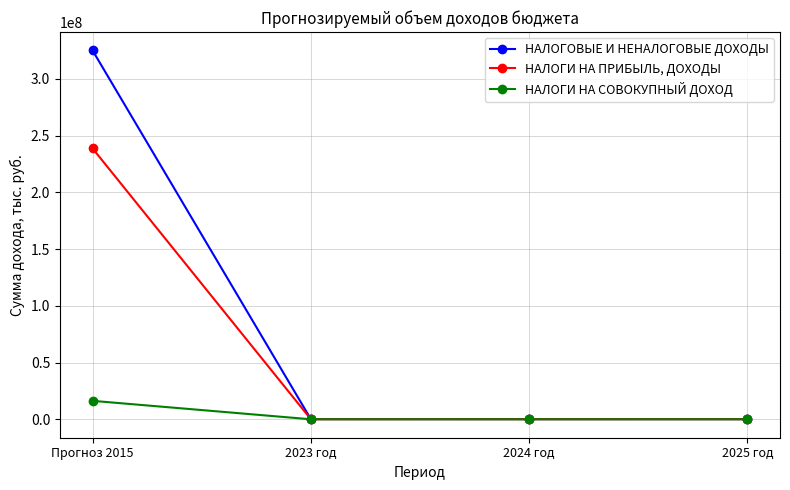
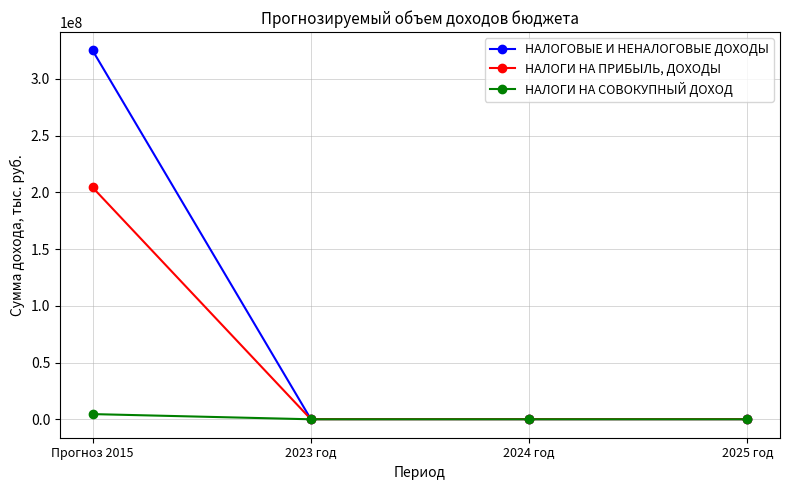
  {
    "НАЛОГОВЫЕ И НЕНАЛОГОВЫЕ ДОХОДЫ": {
      "Прогноз 2015": 325000000
    },
    "НАЛОГИ НА ПРИБЫЛЬ, ДОХОДЫ": {
-     "Прогноз 2015": 239000000
+     "Прогноз 2015": 204000000
    },
    "НАЛОГИ НА СОВОКУПНЫЙ ДОХОД": {
-     "Прогноз 2015": 16000000
+     "Прогноз 2015": 5000000
    }
  }
